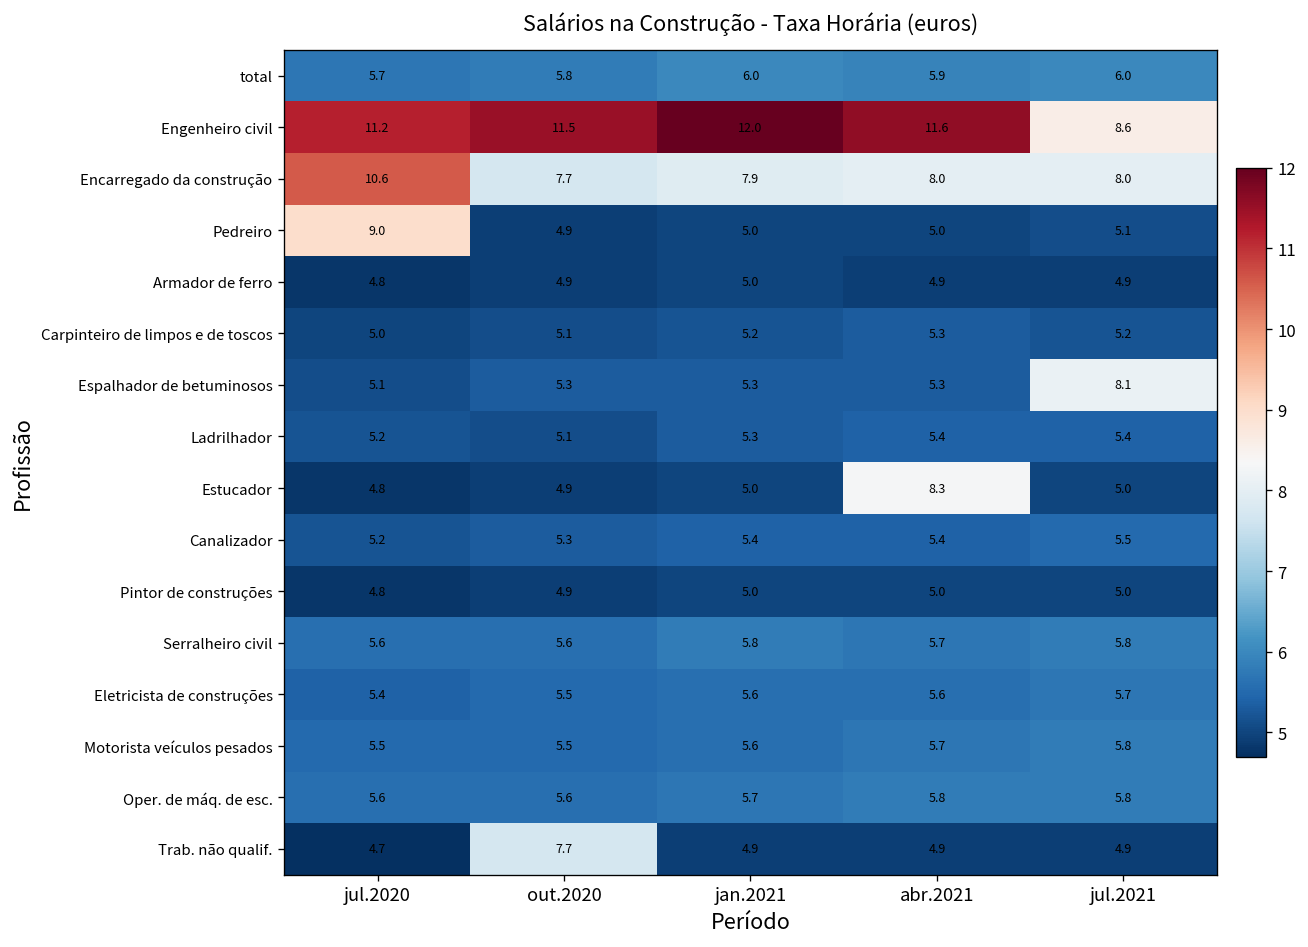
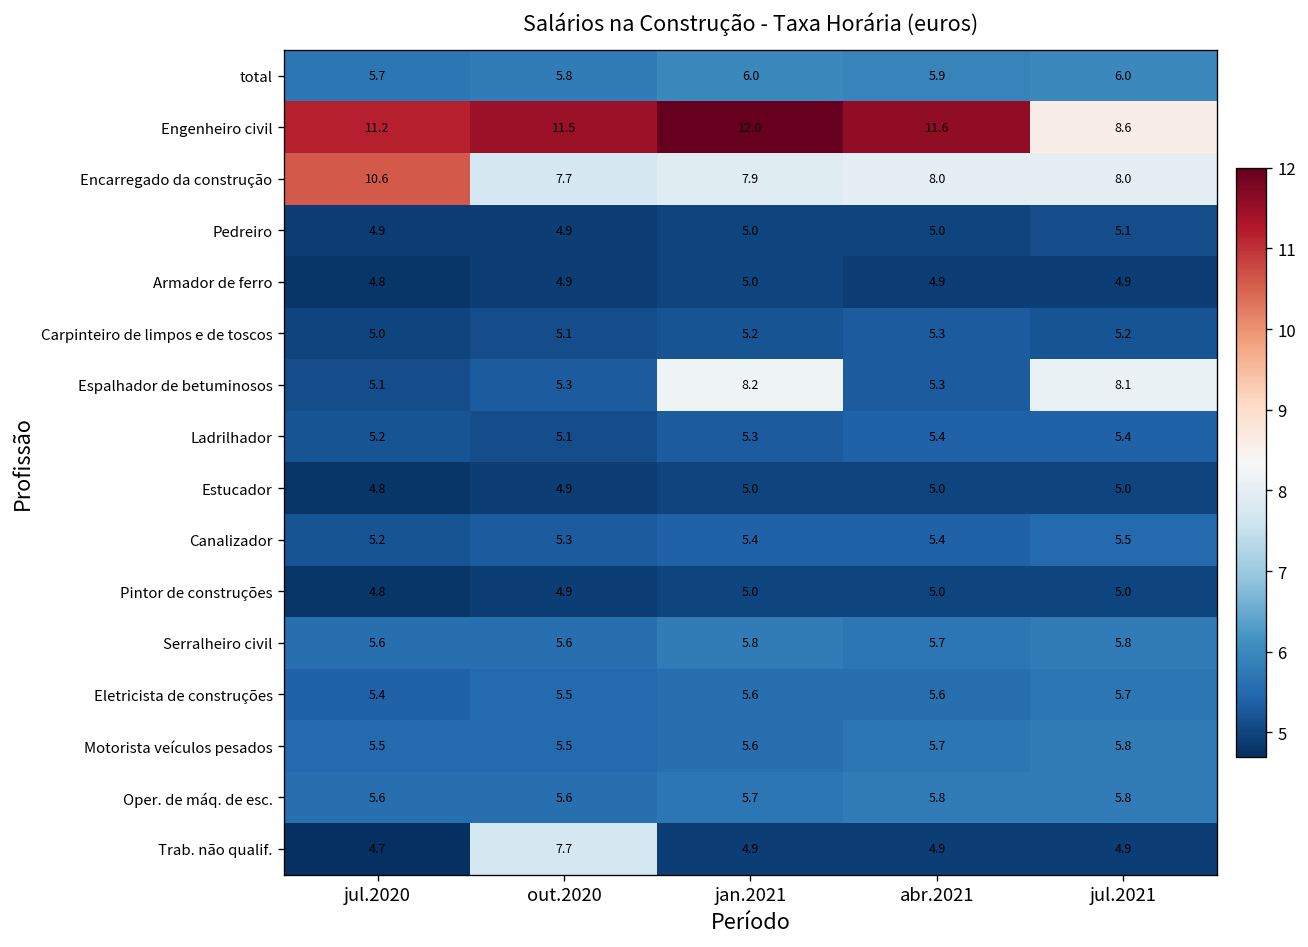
  {
    "total": {
      "jul.2020": 5.7,
      "out.2020": 5.8,
      "jan.2021": 6.0,
      "abr.2021": 5.9,
      "jul.2021": 6.0
    },
    "Engenheiro civil": {
      "jul.2020": 11.2,
      "out.2020": 11.5,
      "jan.2021": 12.0,
      "abr.2021": 11.6,
      "jul.2021": 8.6
    },
    "Encarregado da construção": {
      "jul.2020": 10.6,
      "out.2020": 7.7,
      "jan.2021": 7.9,
      "abr.2021": 8.0,
      "jul.2021": 8.0
    },
    "Pedreiro": {
-     "jul.2020": 9.0,
+     "jul.2020": 4.9,
      "out.2020": 4.9,
      "jan.2021": 5.0,
      "abr.2021": 5.0,
      "jul.2021": 5.1
    },
    "Armador de ferro": {
      "jul.2020": 4.8,
      "out.2020": 4.9,
      "jan.2021": 5.0,
      "abr.2021": 4.9,
      "jul.2021": 4.9
    },
    "Carpinteiro de limpos e de toscos": {
      "jul.2020": 5.0,
      "out.2020": 5.1,
      "jan.2021": 5.2,
      "abr.2021": 5.3,
      "jul.2021": 5.2
    },
    "Espalhador de betuminosos": {
      "jul.2020": 5.1,
      "out.2020": 5.3,
-     "jan.2021": 5.3,
+     "jan.2021": 8.2,
      "abr.2021": 5.3,
      "jul.2021": 8.1
    },
    "Ladrilhador": {
      "jul.2020": 5.2,
      "out.2020": 5.1,
      "jan.2021": 5.3,
      "abr.2021": 5.4,
      "jul.2021": 5.4
    },
    "Estucador": {
      "jul.2020": 4.8,
      "out.2020": 4.9,
      "jan.2021": 5.0,
-     "abr.2021": 8.3,
+     "abr.2021": 5.0,
      "jul.2021": 5.0
    },
    "Canalizador": {
      "jul.2020": 5.2,
      "out.2020": 5.3,
      "jan.2021": 5.4,
      "abr.2021": 5.4,
      "jul.2021": 5.5
    },
    "Pintor de construções": {
      "jul.2020": 4.8,
      "out.2020": 4.9,
      "jan.2021": 5.0,
      "abr.2021": 5.0,
      "jul.2021": 5.0
    },
    "Serralheiro civil": {
      "jul.2020": 5.6,
      "out.2020": 5.6,
      "jan.2021": 5.8,
      "abr.2021": 5.7,
      "jul.2021": 5.8
    },
    "Eletricista de construções": {
      "jul.2020": 5.4,
      "out.2020": 5.5,
      "jan.2021": 5.6,
      "abr.2021": 5.6,
      "jul.2021": 5.7
    },
    "Motorista veículos pesados": {
      "jul.2020": 5.5,
      "out.2020": 5.5,
      "jan.2021": 5.6,
      "abr.2021": 5.7,
      "jul.2021": 5.8
    },
    "Oper. de máq. de esc.": {
      "jul.2020": 5.6,
      "out.2020": 5.6,
      "jan.2021": 5.7,
      "abr.2021": 5.8,
      "jul.2021": 5.8
    },
    "Trab. não qualif.": {
      "jul.2020": 4.7,
      "out.2020": 7.7,
      "jan.2021": 4.9,
      "abr.2021": 4.9,
      "jul.2021": 4.9
    }
  }
